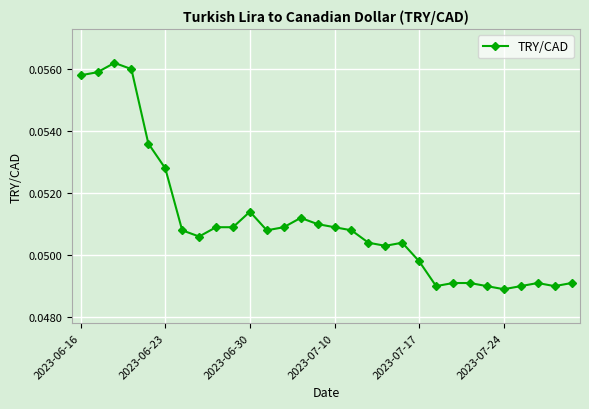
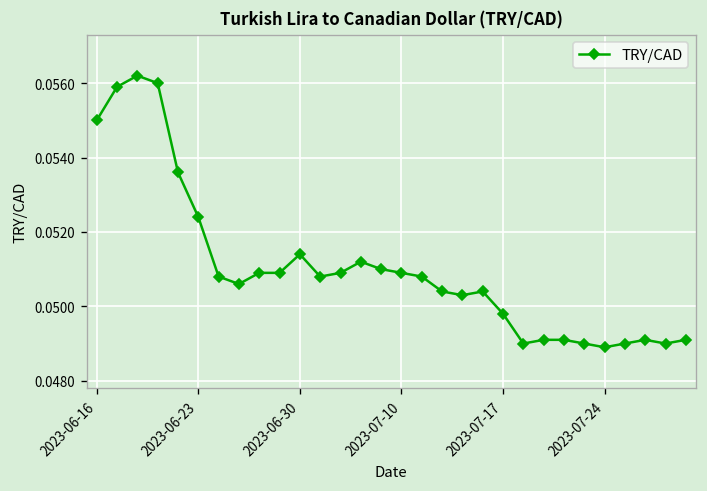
  {
-   "2023-06-16": 0.0558,
-   "2023-06-23": 0.0528,
+   "2023-06-16": 0.0550,
+   "2023-06-23": 0.0524,
    "2023-06-30": 0.0514,
    "2023-07-10": 0.0509,
    "2023-07-17": 0.0498,
    "2023-07-24": 0.0489
  }
